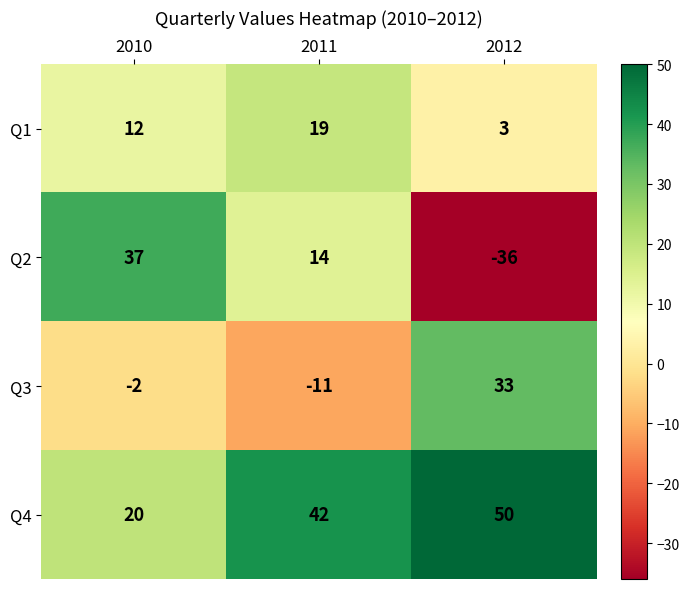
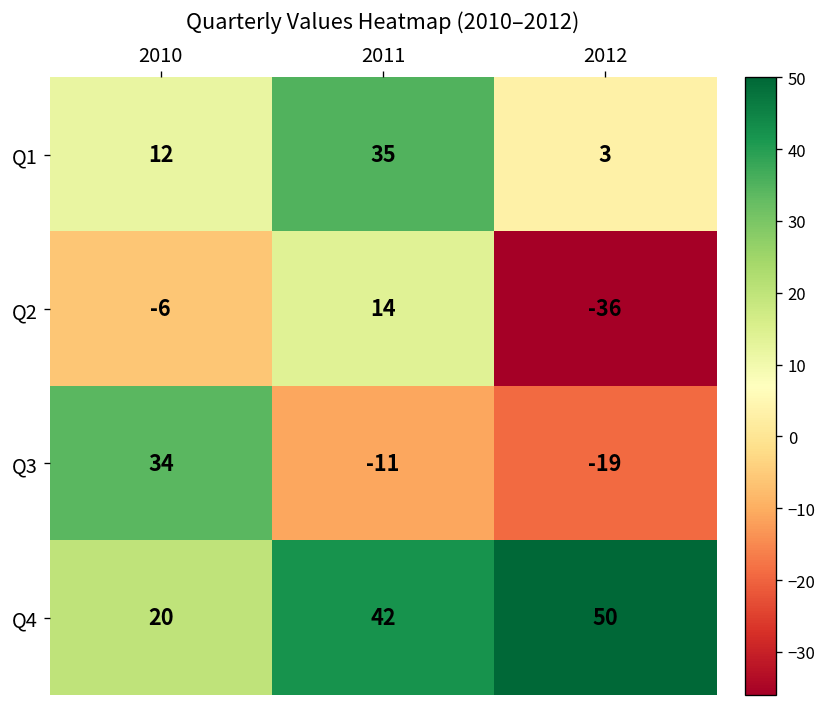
  {
    "Q1": {
      "2010": 12,
-     "2011": 19,
+     "2011": 35,
      "2012": 3
    },
    "Q2": {
-     "2010": 37,
+     "2010": -6,
      "2011": 14,
      "2012": -36
    },
    "Q3": {
-     "2010": -2,
+     "2010": 34,
      "2011": -11,
-     "2012": 33
+     "2012": -19
    },
    "Q4": {
      "2010": 20,
      "2011": 42,
      "2012": 50
    }
  }
